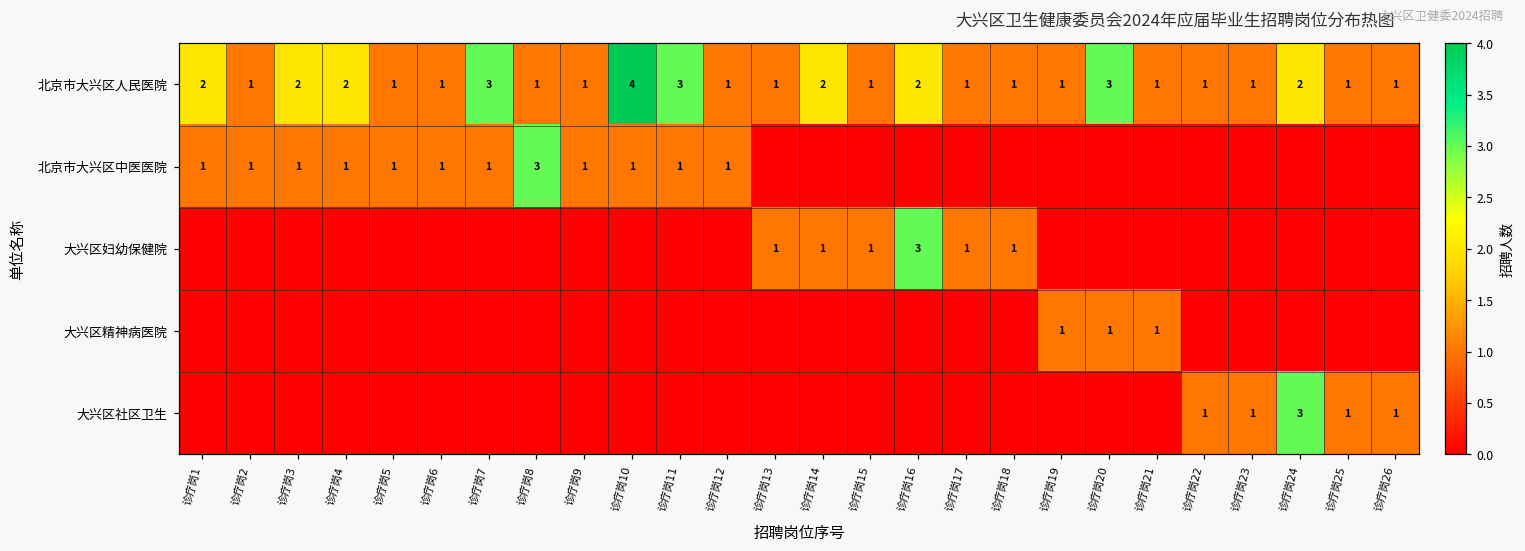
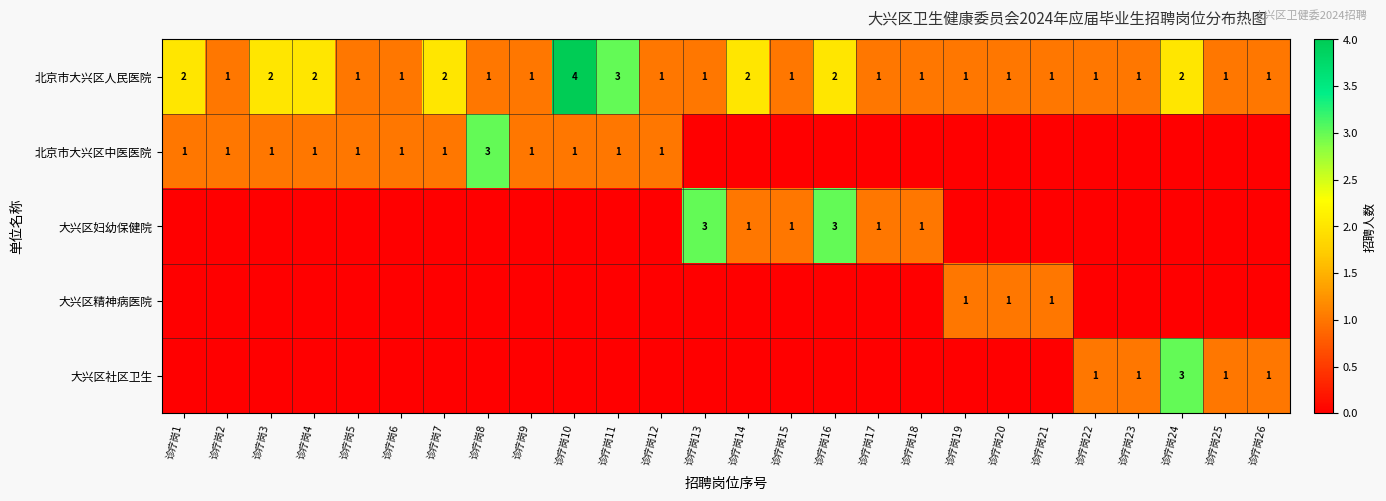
  {
    "北京市大兴区人民医院": {
      "诊疗岗1": 2,
      "诊疗岗2": 1,
      "诊疗岗3": 2,
      "诊疗岗4": 2,
      "诊疗岗5": 1,
      "诊疗岗6": 1,
-     "诊疗岗7": 3,
+     "诊疗岗7": 2,
      "诊疗岗8": 1,
      "诊疗岗9": 1,
      "诊疗岗10": 4,
      "诊疗岗11": 3,
      "诊疗岗12": 1,
      "诊疗岗13": 1,
      "诊疗岗14": 2,
      "诊疗岗15": 1,
      "诊疗岗16": 2,
      "诊疗岗17": 1,
      "诊疗岗18": 1,
      "诊疗岗19": 1,
-     "诊疗岗20": 3,
+     "诊疗岗20": 1,
      "诊疗岗21": 1,
      "诊疗岗22": 1,
      "诊疗岗23": 1,
      "诊疗岗24": 2,
      "诊疗岗25": 1,
      "诊疗岗26": 1
    },
    "北京市大兴区中医医院": {
      "诊疗岗1": 1,
      "诊疗岗2": 1,
      "诊疗岗3": 1,
      "诊疗岗4": 1,
      "诊疗岗5": 1,
      "诊疗岗6": 1,
      "诊疗岗7": 1,
      "诊疗岗8": 3,
      "诊疗岗9": 1,
      "诊疗岗10": 1,
      "诊疗岗11": 1,
      "诊疗岗12": 1
    },
    "大兴区妇幼保健院": {
-     "诊疗岗13": 1,
+     "诊疗岗13": 3,
      "诊疗岗14": 1,
      "诊疗岗15": 1,
      "诊疗岗16": 3,
      "诊疗岗17": 1,
      "诊疗岗18": 1
    },
    "大兴区精神病医院": {
      "诊疗岗19": 1,
      "诊疗岗20": 1,
      "诊疗岗21": 1
    },
    "大兴区社区卫生": {
      "诊疗岗22": 1,
      "诊疗岗23": 1,
      "诊疗岗24": 3,
      "诊疗岗25": 1,
      "诊疗岗26": 1
    }
  }
